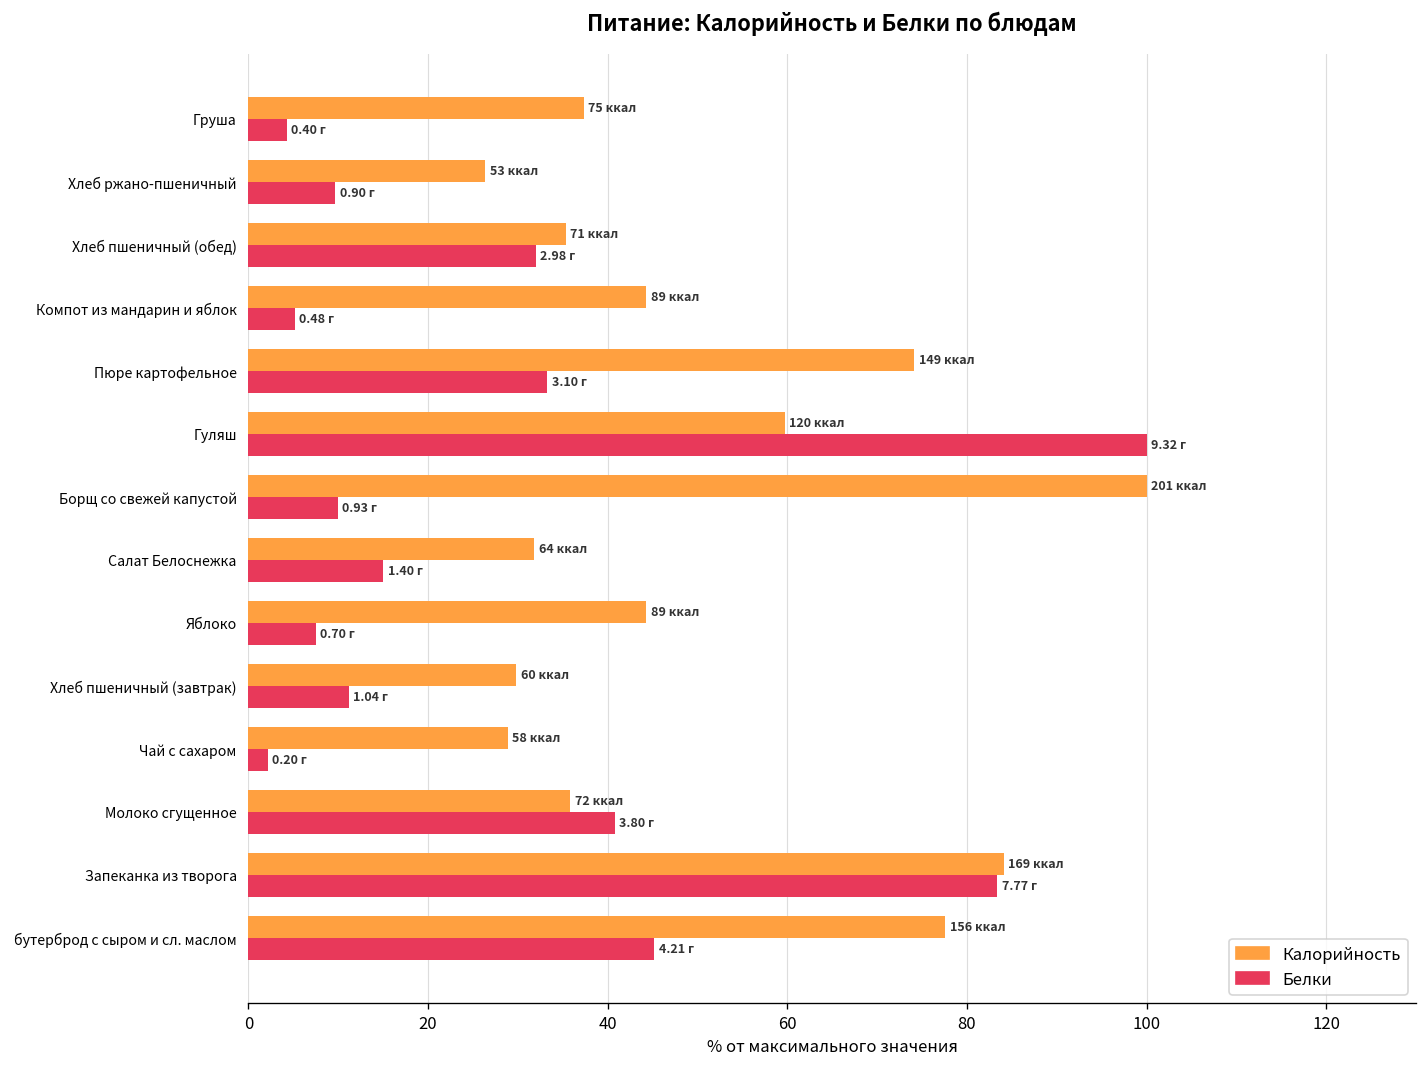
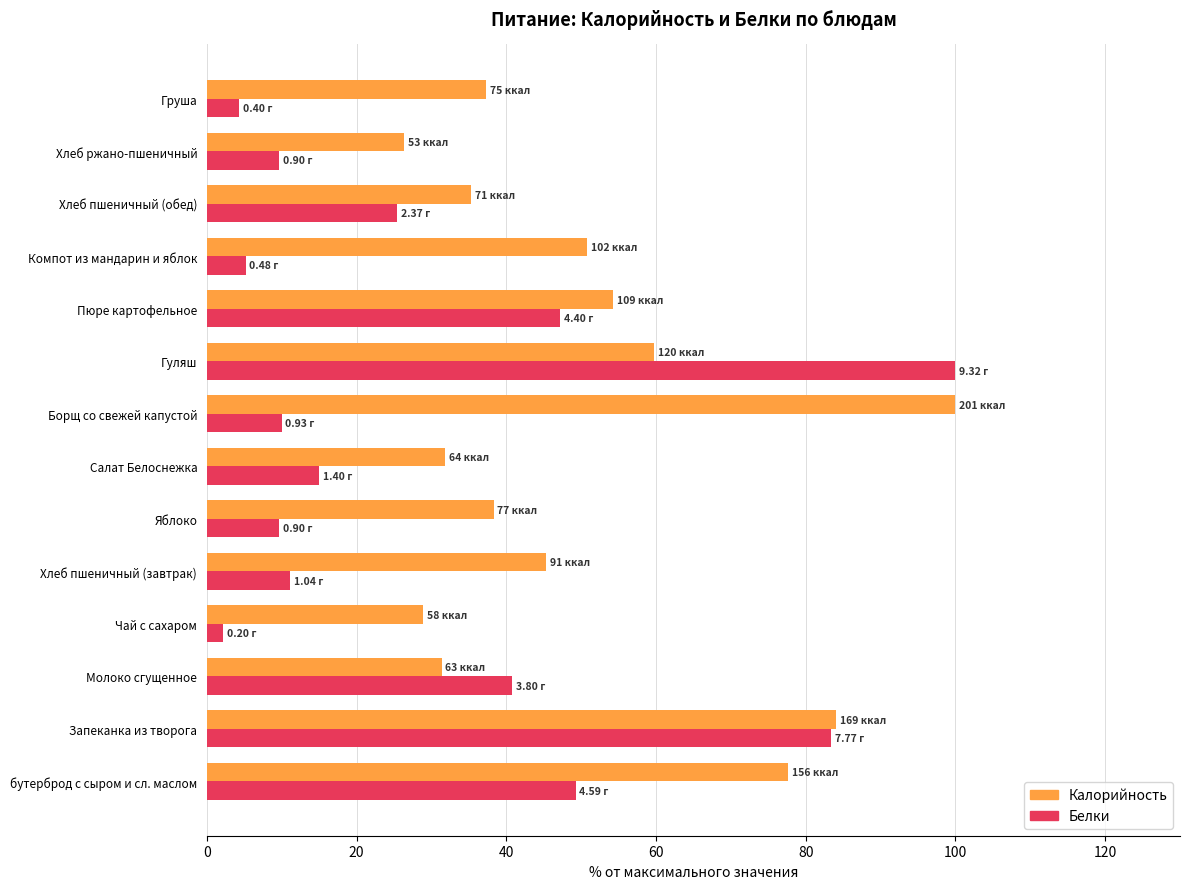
  {
    "Калорийность": {
-     "Компот из мандарин и яблок": 89,
-     "Пюре картофельное": 149,
-     "Яблоко": 89,
-     "Хлеб пшеничный (завтрак)": 60,
-     "Молоко сгущенное": 72
+     "Компот из мандарин и яблок": 102,
+     "Пюре картофельное": 109,
+     "Яблоко": 77,
+     "Хлеб пшеничный (завтрак)": 91,
+     "Молоко сгущенное": 63
    },
    "Белки": {
-     "Хлеб пшеничный (обед)": 2.98,
-     "Пюре картофельное": 3.10,
-     "Яблоко": 0.70,
-     "бутерброд с сыром и сл. маслом": 4.21
+     "Хлеб пшеничный (обед)": 2.37,
+     "Пюре картофельное": 4.40,
+     "Яблоко": 0.90,
+     "бутерброд с сыром и сл. маслом": 4.59
    }
  }
